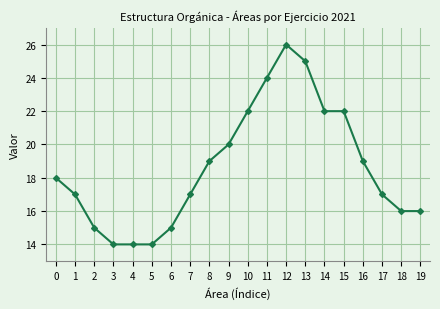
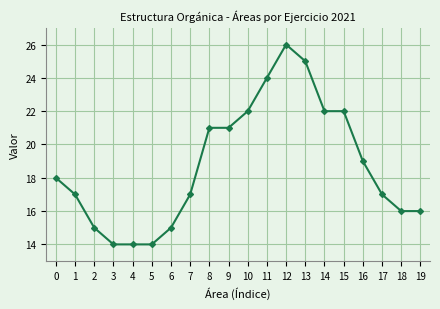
  {
    "0": 18,
    "1": 17,
    "2": 15,
    "3": 14,
    "4": 14,
    "5": 14,
    "6": 15,
    "7": 17,
-   "8": 19,
-   "9": 20,
+   "8": 21,
+   "9": 21,
    "10": 22,
    "11": 24,
    "12": 26,
    "13": 25,
    "14": 22,
    "15": 22,
    "16": 19,
    "17": 17,
    "18": 16,
    "19": 16
  }
